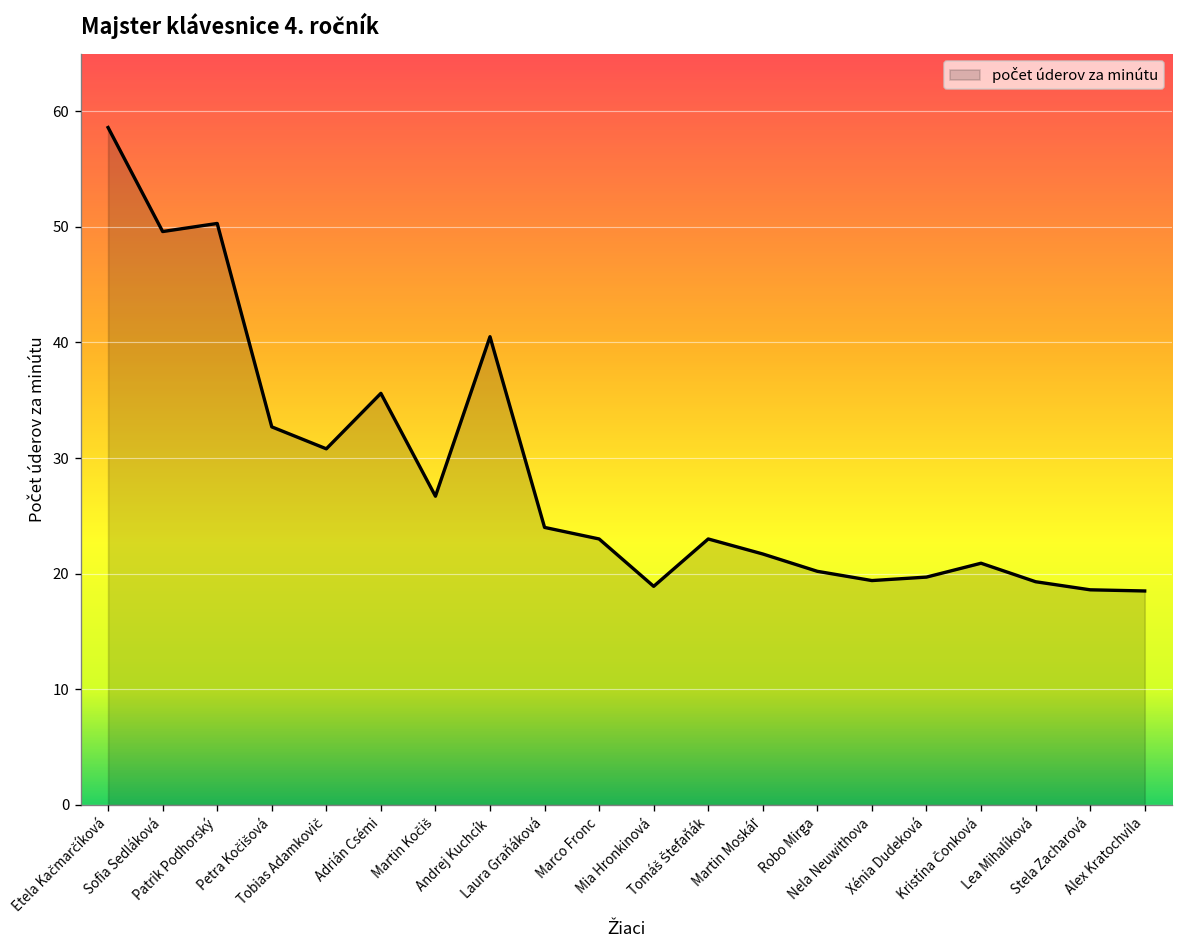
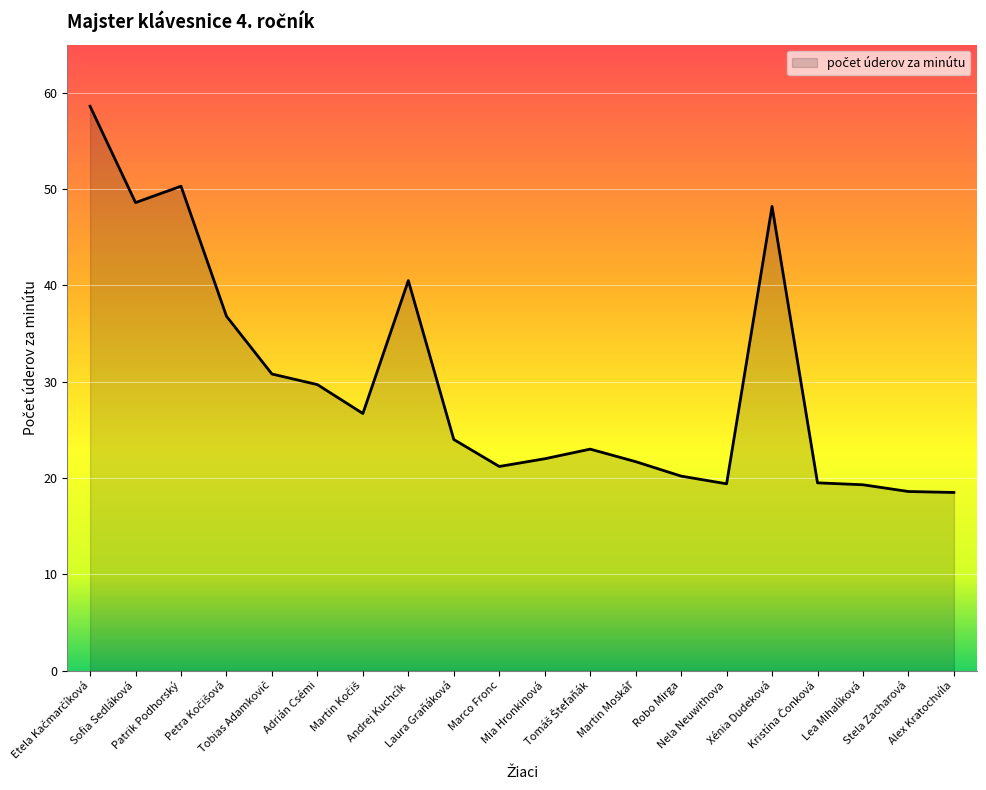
  {
    "Etela Kačmarčíková": 59,
-   "Sofia Sedláková": 50,
+   "Sofia Sedláková": 49,
    "Patrik Podhorský": 50,
-   "Petra Kočišová": 33,
+   "Petra Kočišová": 37,
    "Tobias Adamkovič": 31,
-   "Adrián Csémi": 36,
+   "Adrián Csémi": 30,
    "Martin Kočiš": 27,
    "Andrej Kuchcík": 41,
    "Laura Graňáková": 24,
-   "Marco Fronc": 23,
-   "Mia Hronkinová": 19,
+   "Marco Fronc": 21,
+   "Mia Hronkinová": 22,
    "Tomáš Štefaňák": 23,
    "Martin Moskáľ": 22,
    "Robo Mirga": 20,
    "Nela Neuwithova": 19,
-   "Xénia Dudeková": 20,
-   "Kristína Čonková": 21,
+   "Xénia Dudeková": 48,
+   "Kristína Čonková": 20,
    "Lea Mihalíková": 19,
    "Stela Zacharová": 19,
    "Alex Kratochvíla": 19
  }
